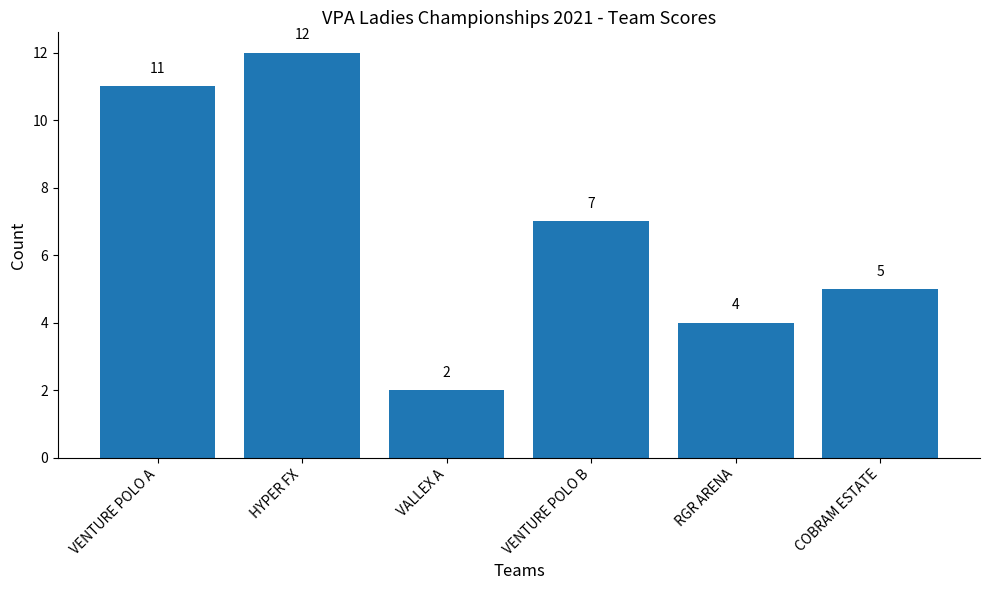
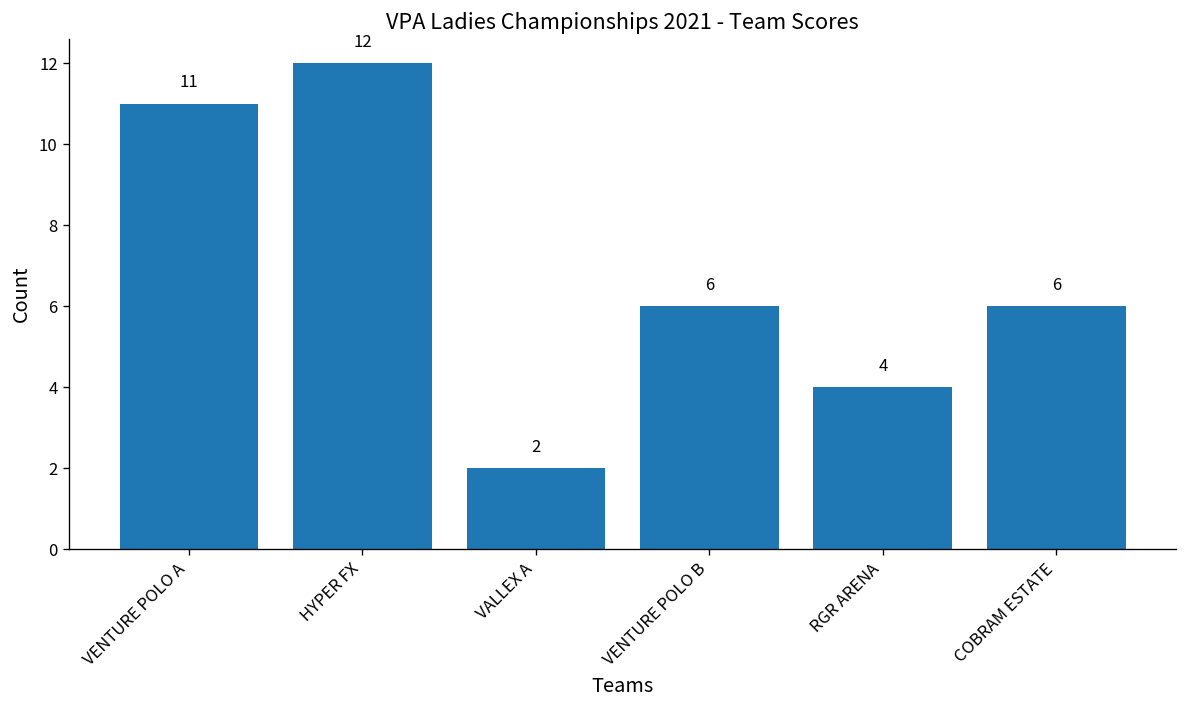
  {
    "VENTURE POLO A": 11,
    "HYPER FX": 12,
    "VALLEX A": 2,
-   "VENTURE POLO B": 7,
+   "VENTURE POLO B": 6,
    "RGR ARENA": 4,
-   "COBRAM ESTATE": 5
+   "COBRAM ESTATE": 6
  }
